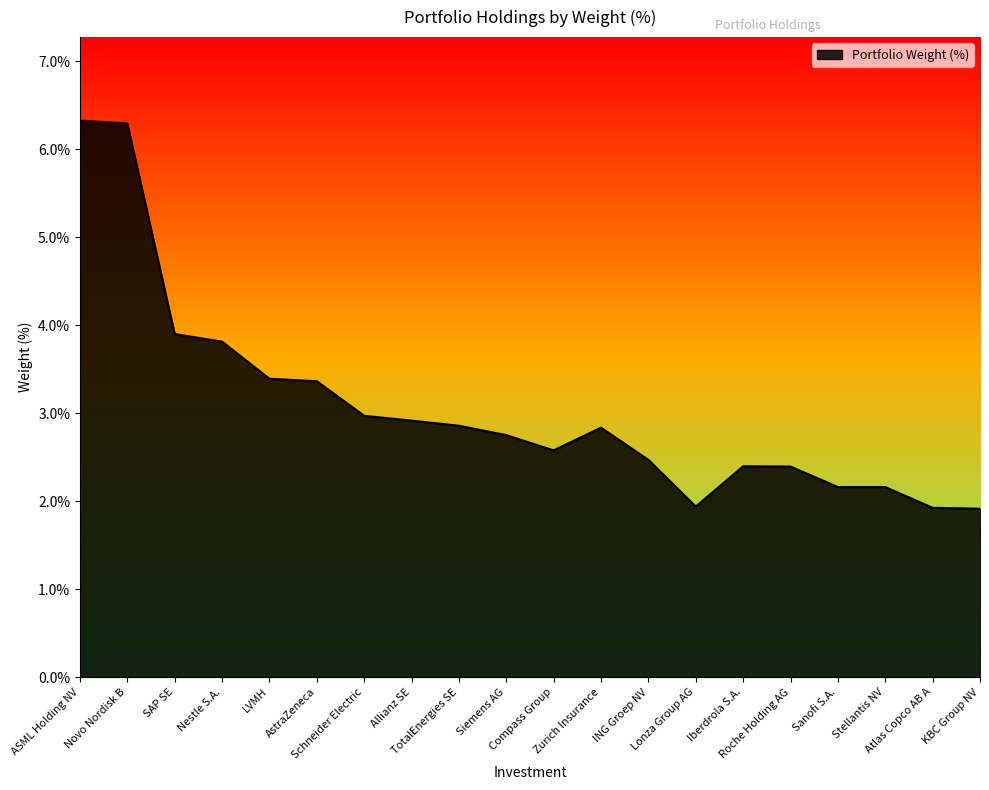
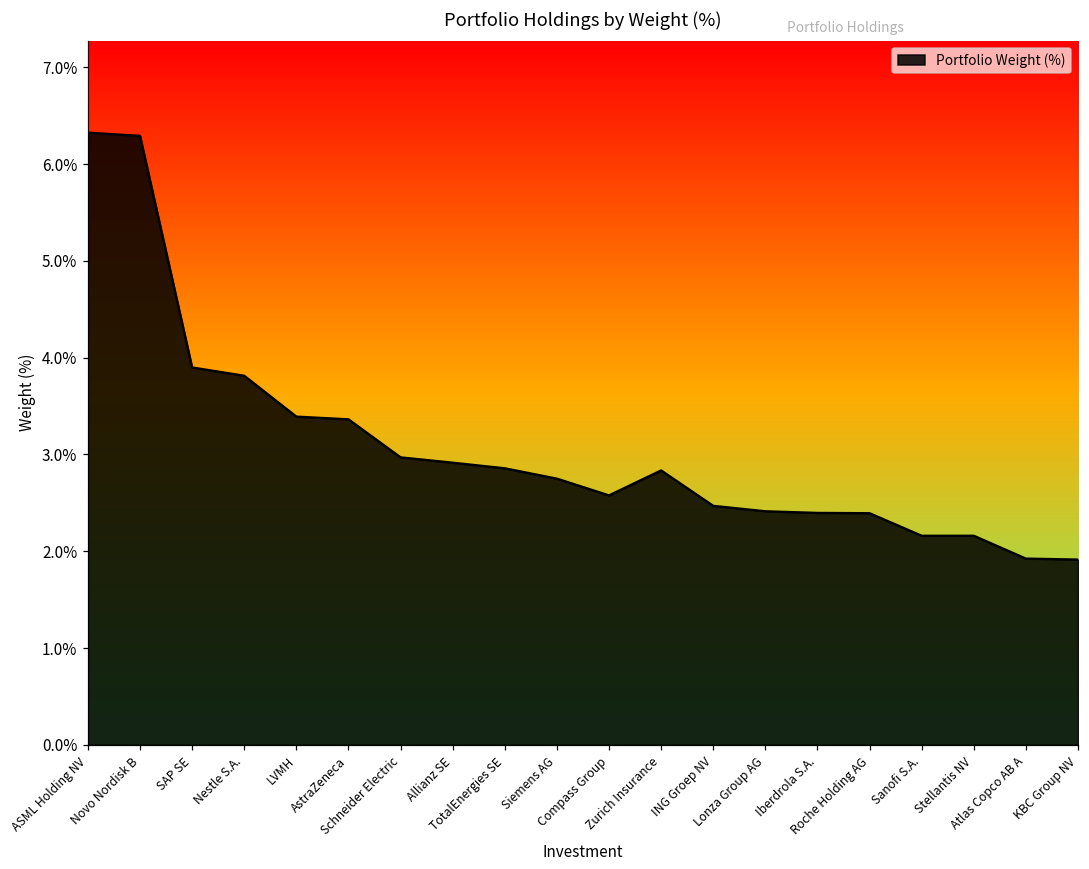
  {
    "ASML Holding NV": "6.3%",
    "Novo Nordisk B": "6.3%",
    "SAP SE": "3.9%",
    "Nestle S.A.": "3.8%",
    "LVMH": "3.4%",
    "AstraZeneca": "3.4%",
    "Schneider Electric": "3.0%",
    "Allianz SE": "2.9%",
    "TotalEnergies SE": "2.9%",
    "Siemens AG": "2.8%",
    "Compass Group": "2.6%",
    "Zurich Insurance": "2.8%",
    "ING Groep NV": "2.5%",
-   "Lonza Group AG": "1.9%",
+   "Lonza Group AG": "2.4%",
    "Iberdrola S.A.": "2.4%",
    "Roche Holding AG": "2.4%",
    "Sanofi S.A.": "2.2%",
    "Stellantis NV": "2.2%",
    "Atlas Copco AB A": "1.9%",
    "KBC Group NV": "1.9%"
  }
